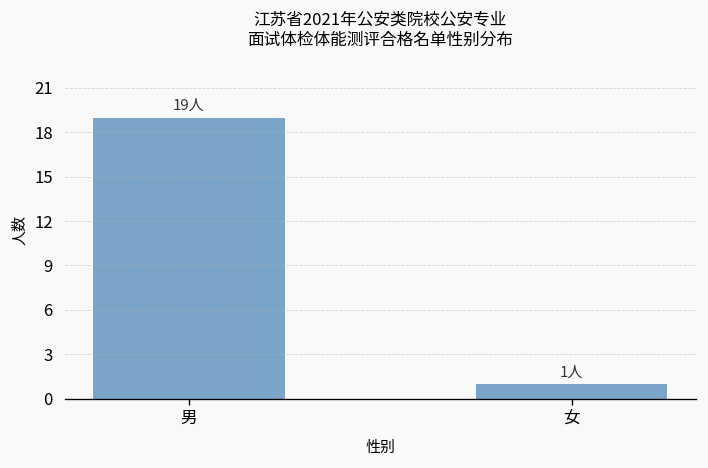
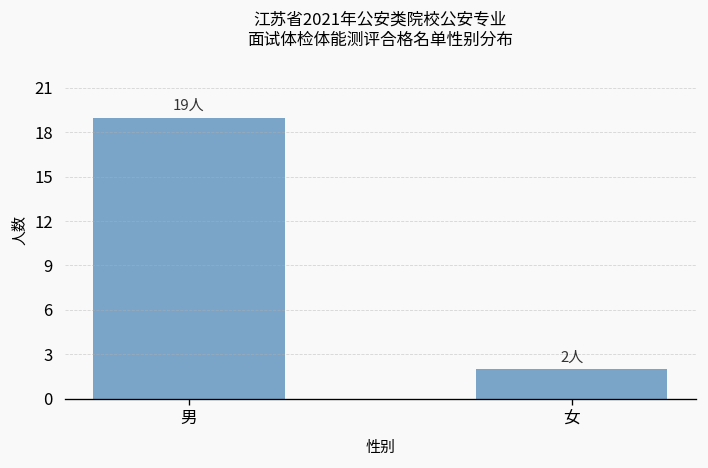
  {
    "男": "19人",
-   "女": "1人"
+   "女": "2人"
  }
